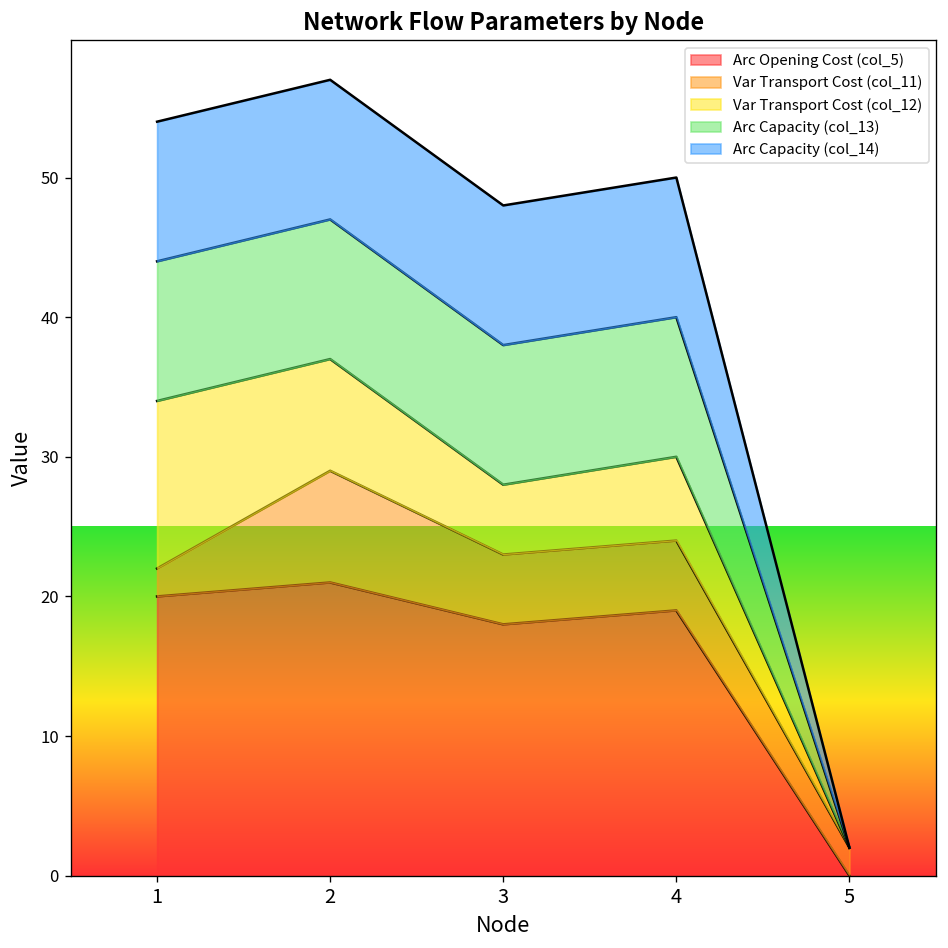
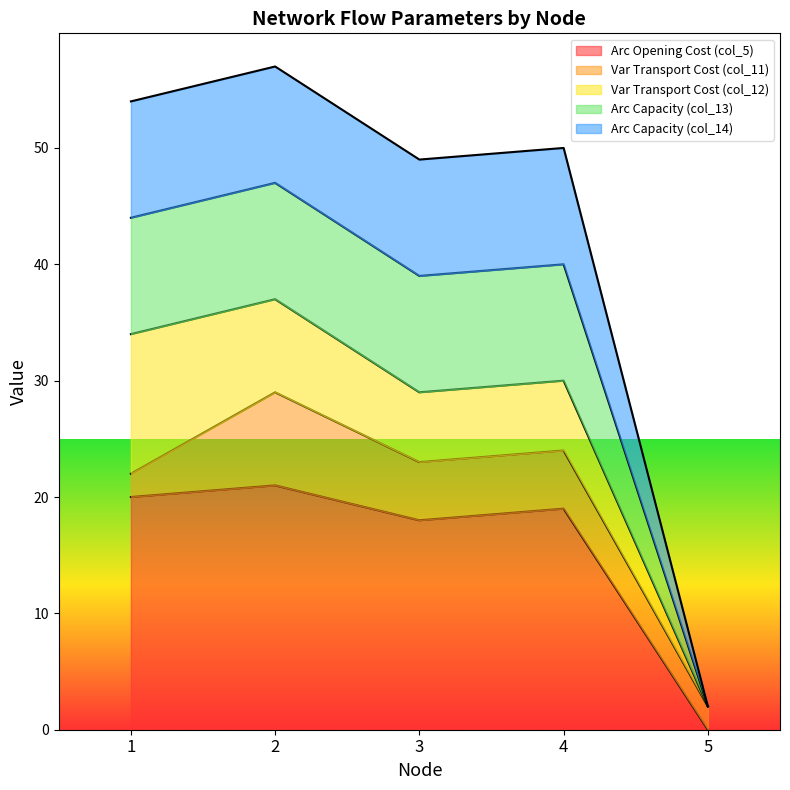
  {
    "Arc Opening Cost (col_5)": {
      "1": 20,
      "2": 21,
      "3": 18,
      "4": 19,
      "5": 0
    },
    "Var Transport Cost (col_11)": {
      "1": 2,
      "2": 8,
      "3": 5,
      "4": 5
    },
    "Var Transport Cost (col_12)": {
      "1": 12,
      "2": 8,
-     "3": 5,
+     "3": 6,
      "4": 6
    },
    "Arc Capacity (col_13)": {
      "1": 10,
      "2": 10,
      "3": 10,
      "4": 10
    },
    "Arc Capacity (col_14)": {
      "1": 10,
      "2": 10,
      "3": 10,
      "4": 10
    }
  }
